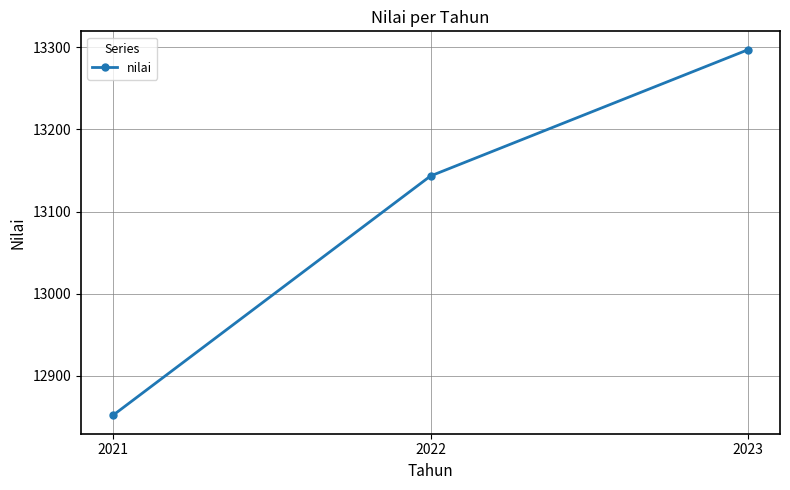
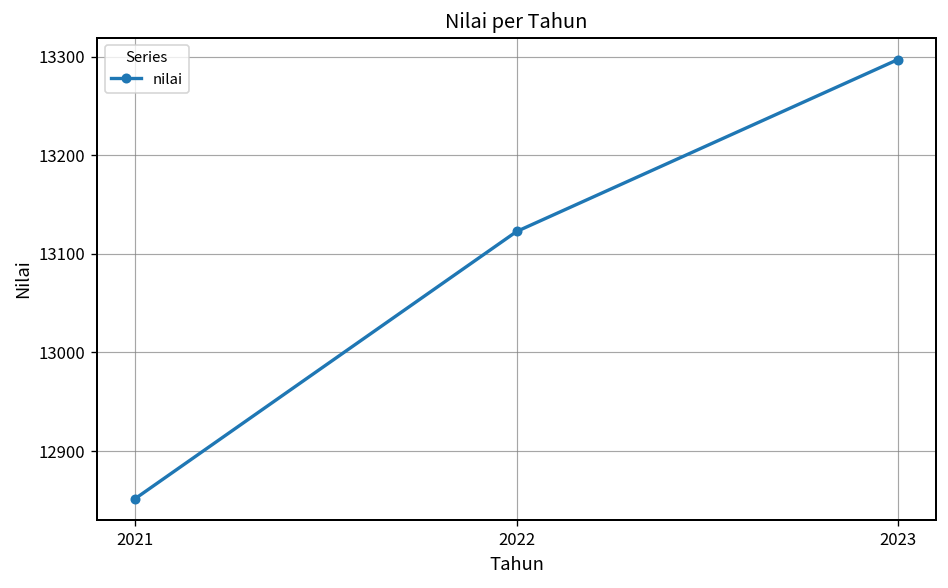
  {
    "2021": 12850,
-   "2022": 13140,
+   "2022": 13120,
    "2023": 13300
  }
